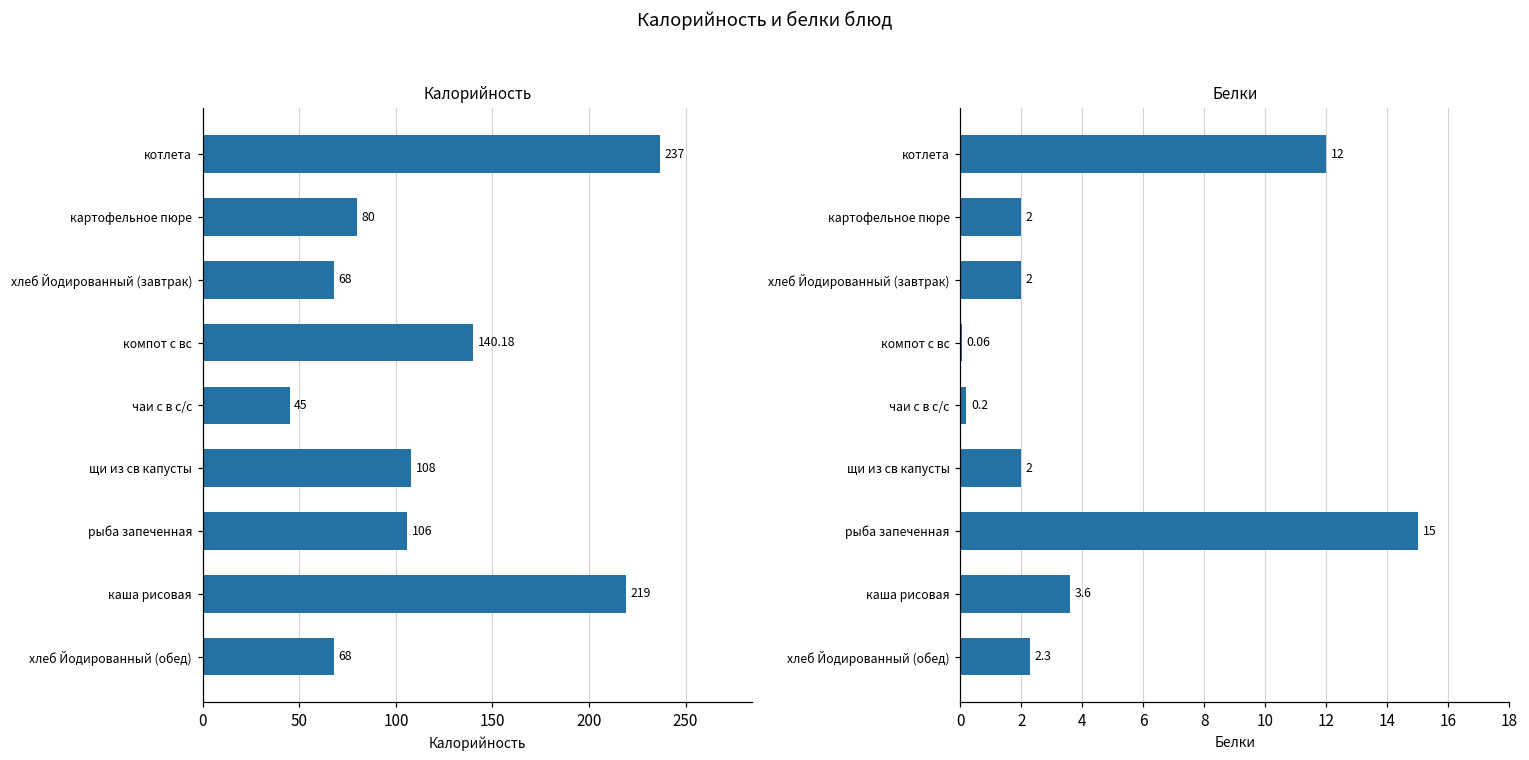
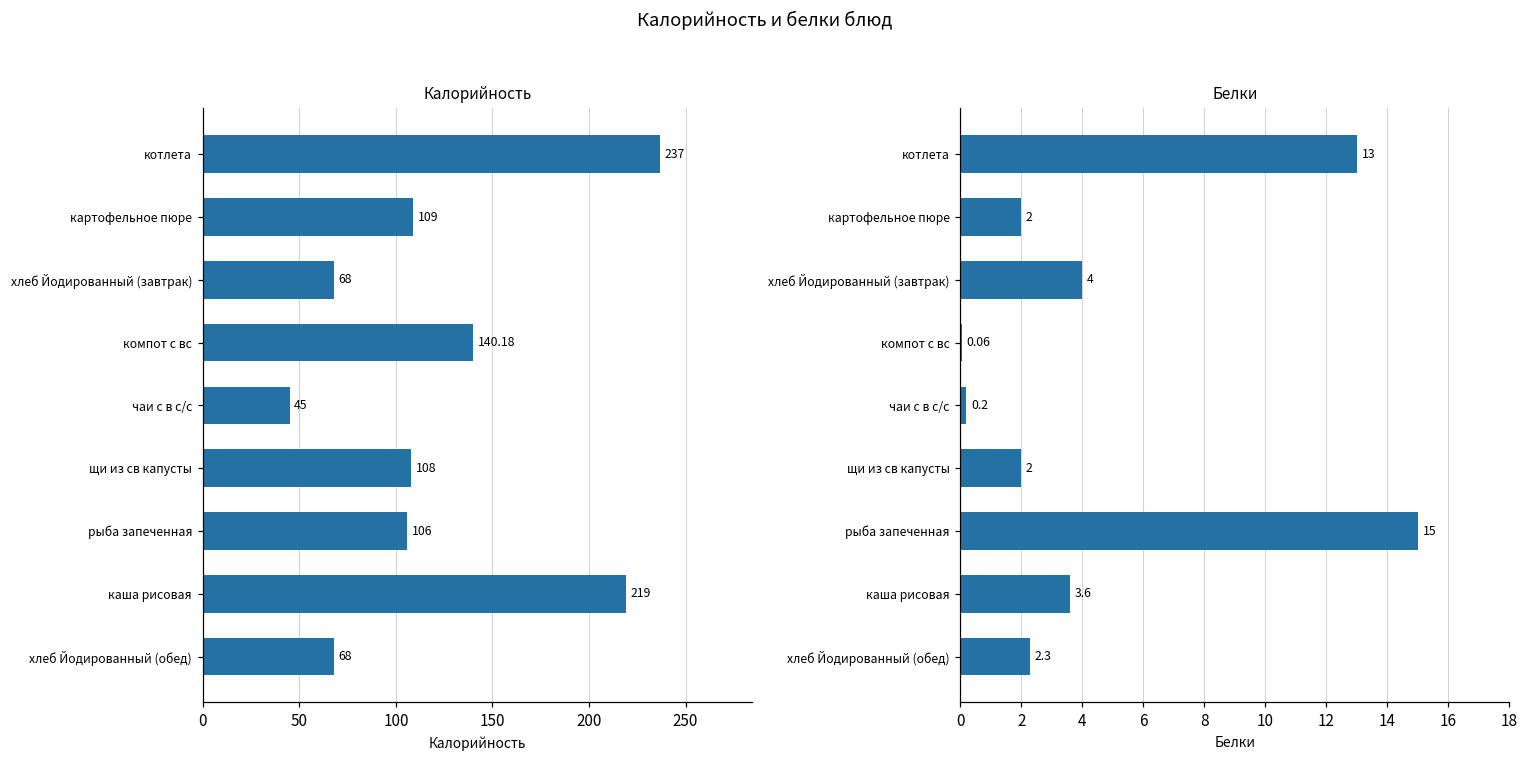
  {
    "Калорийность": {
      "котлета": 237,
-     "картофельное пюре": 80,
+     "картофельное пюре": 109,
      "хлеб Йодированный (завтрак)": 68,
      "компот с вс": 140.18,
      "чаи с в с/с": 45,
      "щи из св капусты": 108,
      "рыба запеченная": 106,
      "каша рисовая": 219,
      "хлеб Йодированный (обед)": 68
    },
    "Белки": {
-     "котлета": 12,
+     "котлета": 13,
      "картофельное пюре": 2,
-     "хлеб Йодированный (завтрак)": 2,
+     "хлеб Йодированный (завтрак)": 4,
      "компот с вс": 0.06,
      "чаи с в с/с": 0.2,
      "щи из св капусты": 2,
      "рыба запеченная": 15,
      "каша рисовая": 3.6,
      "хлеб Йодированный (обед)": 2.3
    }
  }
